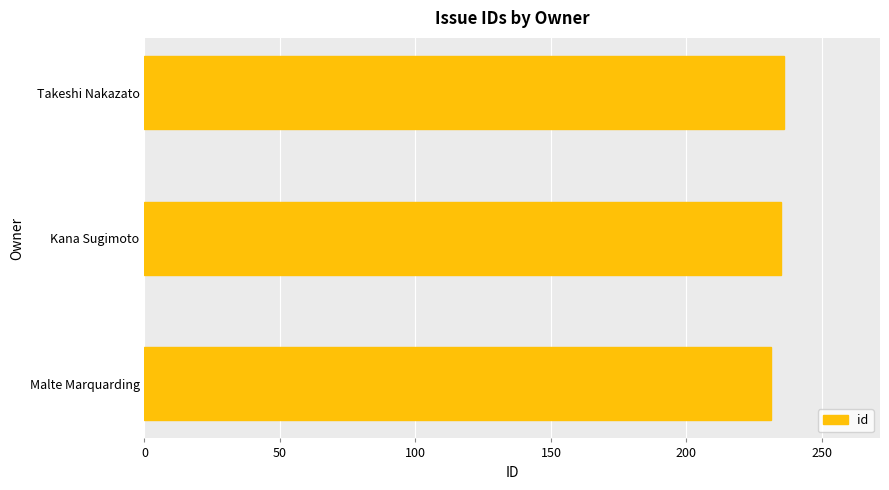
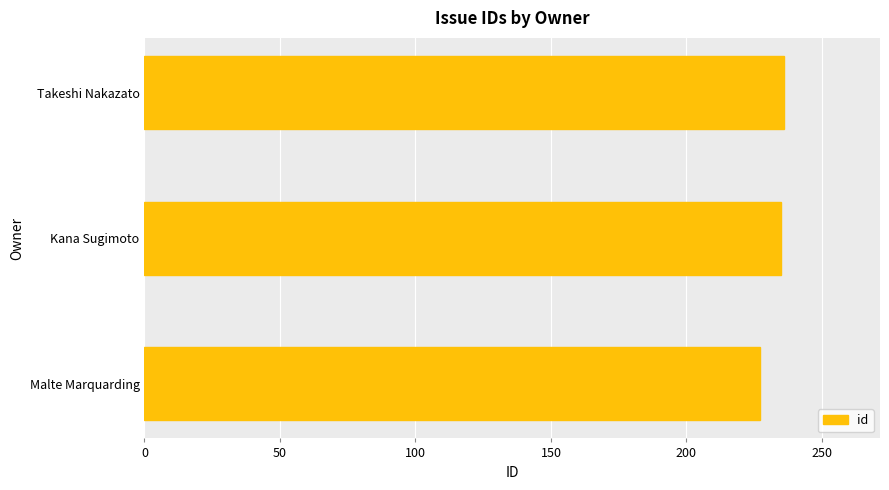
  {
    "Takeshi Nakazato": 236,
    "Kana Sugimoto": 235,
-   "Malte Marquarding": 231
+   "Malte Marquarding": 227
  }
